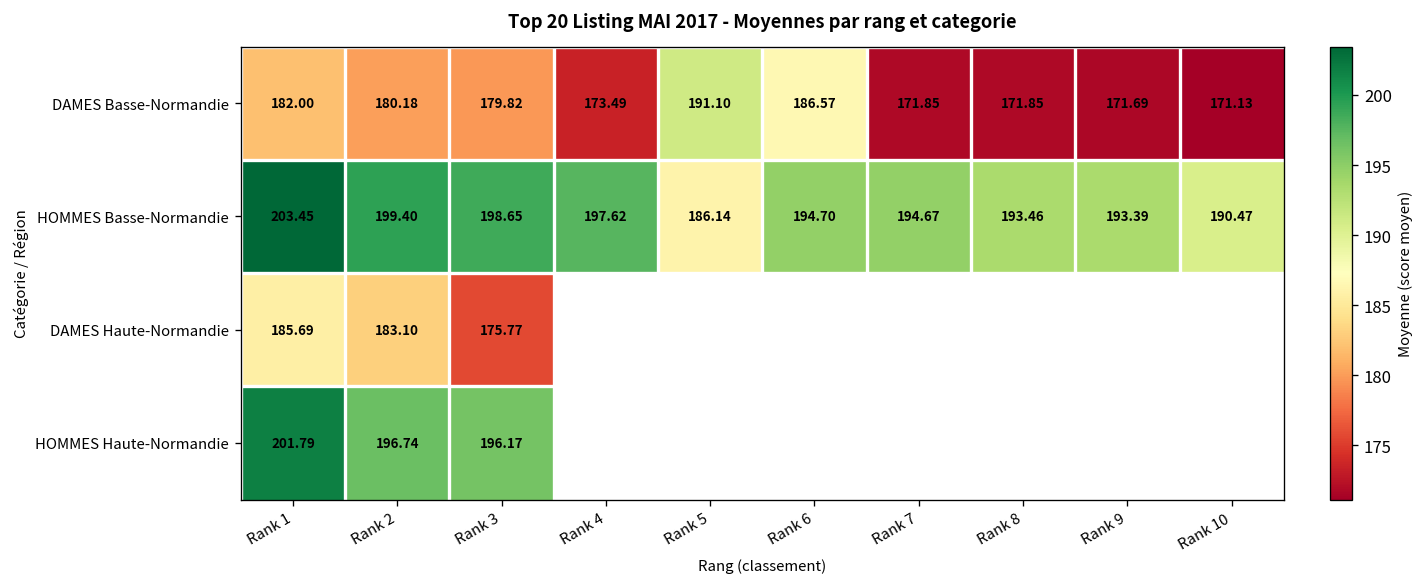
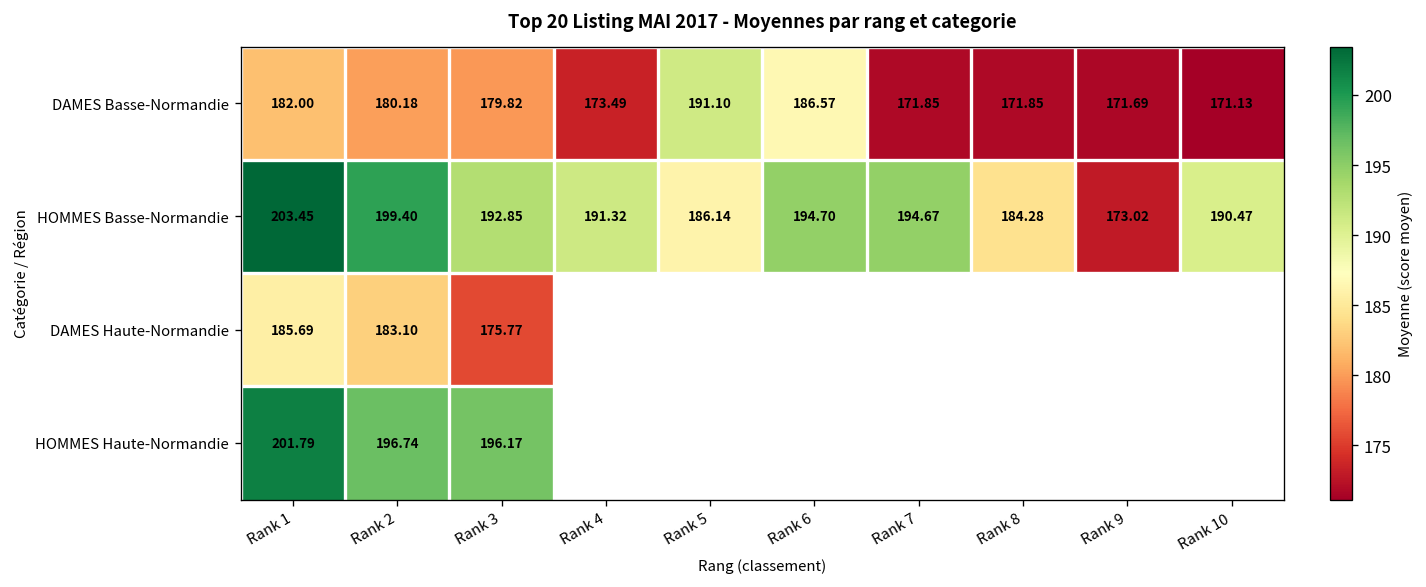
  {
    "DAMES Basse-Normandie": {
      "Rank 1": 182.00,
      "Rank 2": 180.18,
      "Rank 3": 179.82,
      "Rank 4": 173.49,
      "Rank 5": 191.10,
      "Rank 6": 186.57,
      "Rank 7": 171.85,
      "Rank 8": 171.85,
      "Rank 9": 171.69,
      "Rank 10": 171.13
    },
    "HOMMES Basse-Normandie": {
      "Rank 1": 203.45,
      "Rank 2": 199.40,
-     "Rank 3": 198.65,
-     "Rank 4": 197.62,
+     "Rank 3": 192.85,
+     "Rank 4": 191.32,
      "Rank 5": 186.14,
      "Rank 6": 194.70,
      "Rank 7": 194.67,
-     "Rank 8": 193.46,
-     "Rank 9": 193.39,
+     "Rank 8": 184.28,
+     "Rank 9": 173.02,
      "Rank 10": 190.47
    },
    "DAMES Haute-Normandie": {
      "Rank 1": 185.69,
      "Rank 2": 183.10,
      "Rank 3": 175.77
    },
    "HOMMES Haute-Normandie": {
      "Rank 1": 201.79,
      "Rank 2": 196.74,
      "Rank 3": 196.17
    }
  }
